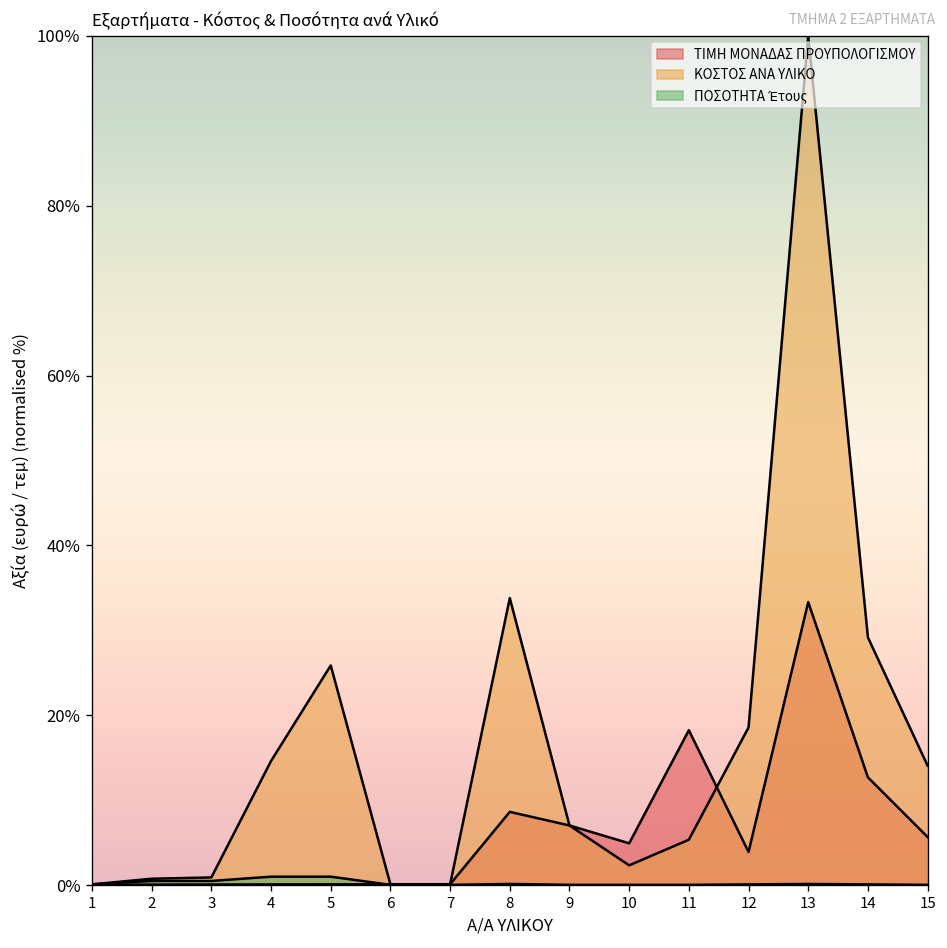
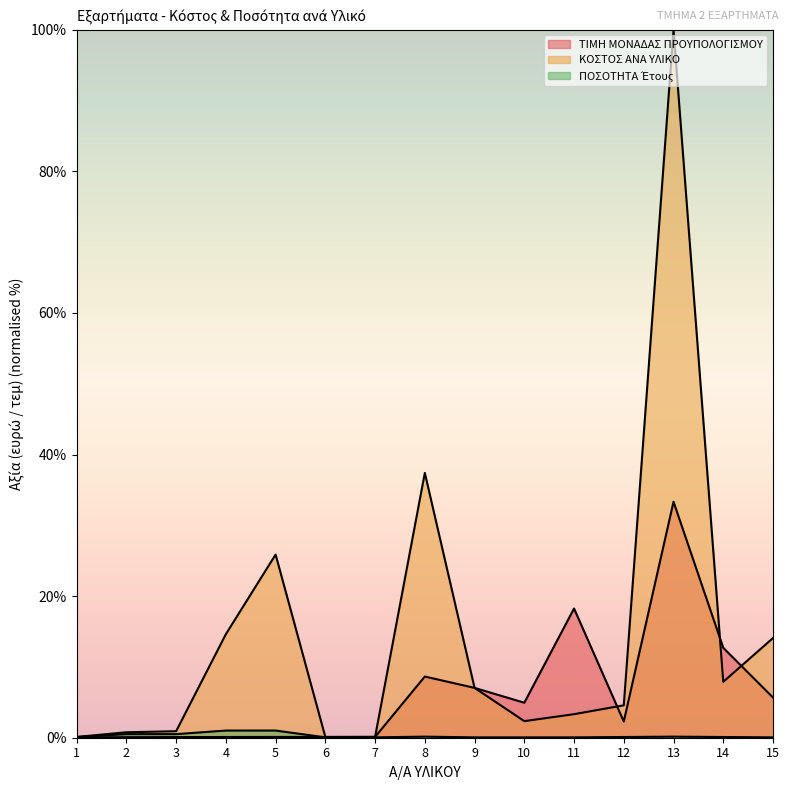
  {
    "ΤΙΜΗ ΜΟΝΑΔΑΣ ΠΡΟΥΠΟΛΟΓΙΣΜΟΥ": {
      "2": "0%",
      "3": "0%",
      "4": "0%",
      "5": "0%",
      "8": "9%",
      "10": "5%",
      "11": "18%",
-     "12": "4%",
+     "12": "2%",
      "13": "33%",
      "14": "13%",
      "15": "6%"
    },
    "ΚΟΣΤΟΣ ΑΝΑ ΥΛΙΚΟ": {
      "3": "1%",
      "4": "15%",
      "5": "26%",
-     "8": "34%",
+     "8": "37%",
      "10": "2%",
-     "11": "5%",
-     "12": "19%",
+     "11": "3%",
+     "12": "5%",
      "13": "100%",
-     "14": "29%",
+     "14": "8%",
      "15": "14%"
    },
    "ΠΟΣΟΤΗΤΑ Έτους": {
      "3": "1%",
      "4": "1%",
      "5": "1%",
      "8": "0%",
      "9": "0%",
      "10": "0%",
      "11": "0%",
      "12": "0%",
      "13": "0%",
      "14": "0%",
      "15": "0%"
    }
  }
